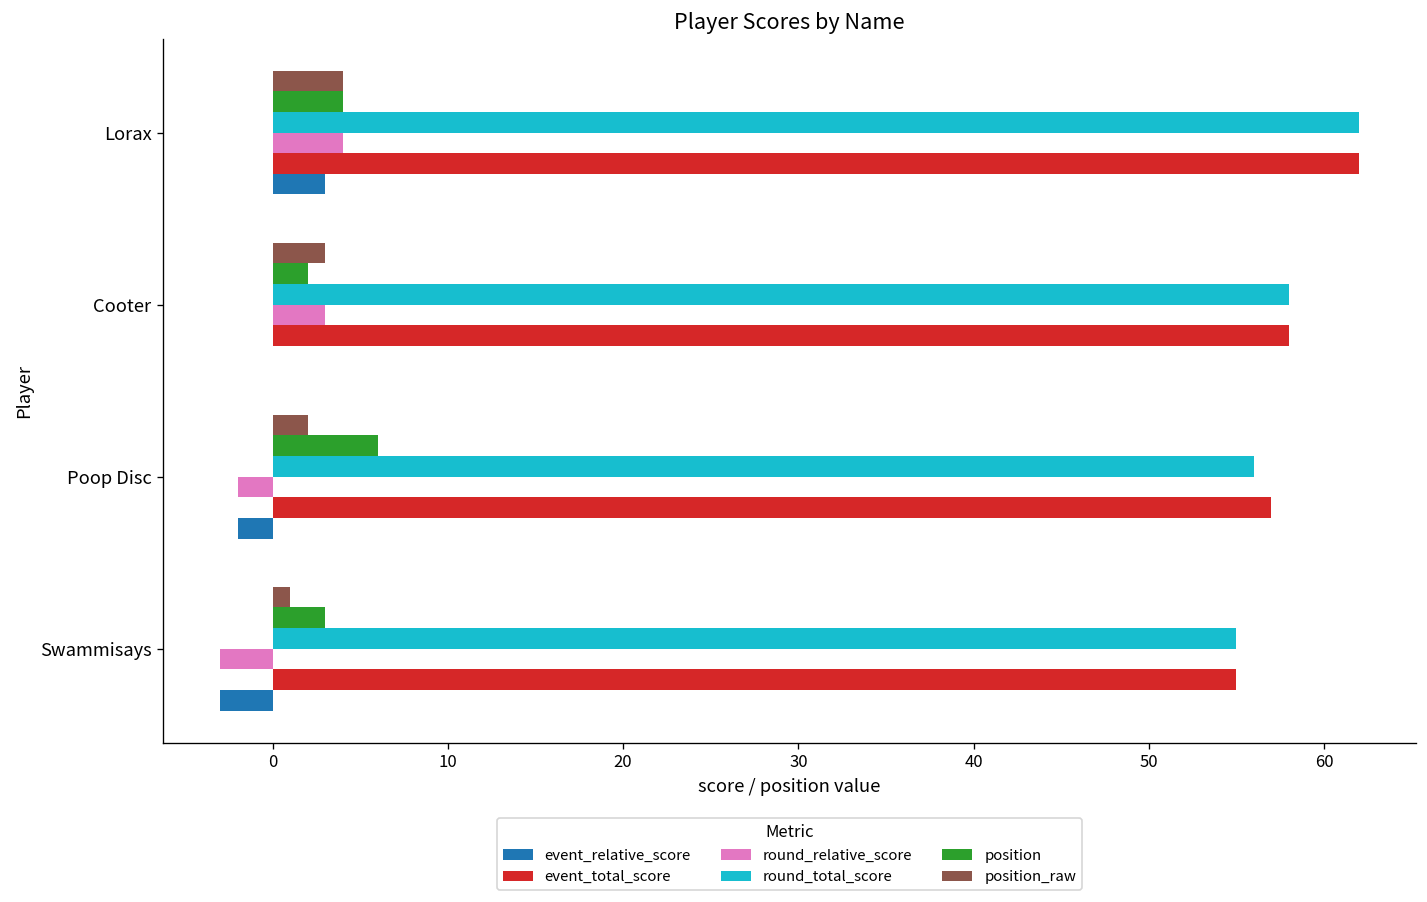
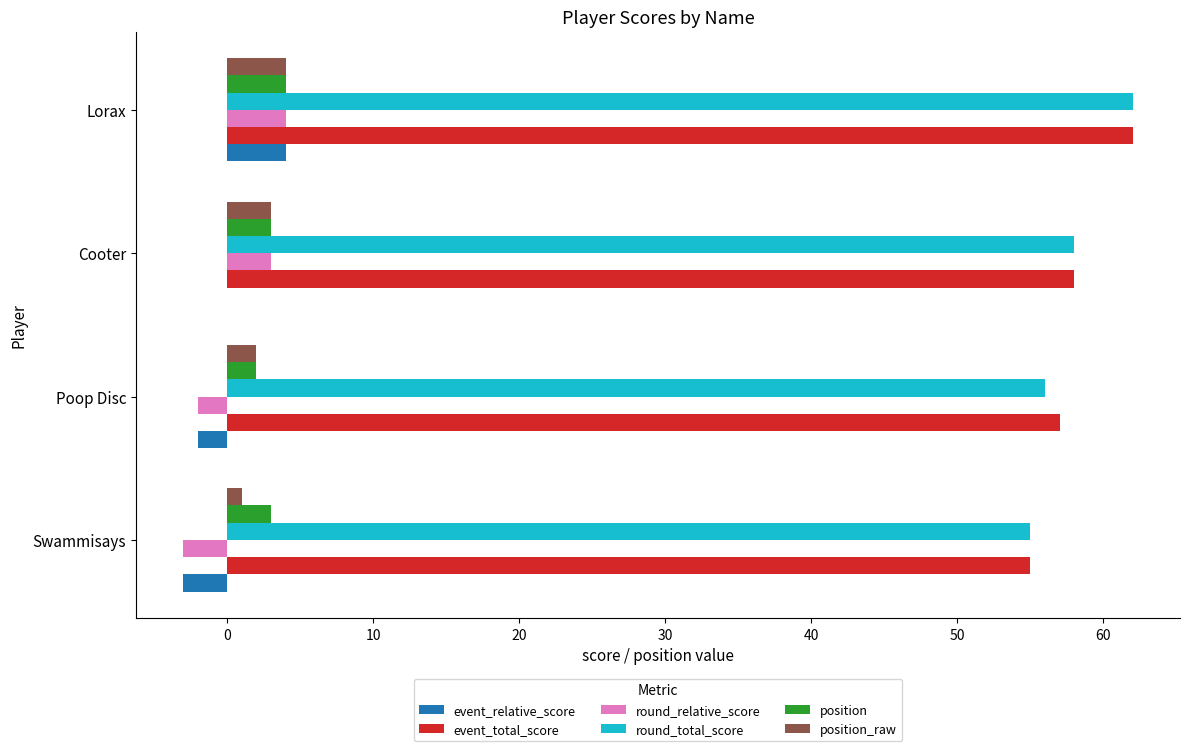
  {
    "event_relative_score": {
-     "Lorax": 3,
+     "Lorax": 4,
      "Cooter": 0,
      "Poop Disc": -2,
      "Swammisays": -3
    },
    "event_total_score": {
      "Lorax": 62,
      "Cooter": 58,
      "Poop Disc": 57,
      "Swammisays": 55
    },
    "round_relative_score": {
      "Lorax": 4,
      "Cooter": 3,
      "Poop Disc": -2,
      "Swammisays": -3
    },
    "round_total_score": {
      "Lorax": 62,
      "Cooter": 58,
      "Poop Disc": 56,
      "Swammisays": 55
    },
    "position": {
      "Lorax": 4,
-     "Cooter": 2,
-     "Poop Disc": 6,
+     "Cooter": 3,
+     "Poop Disc": 2,
      "Swammisays": 3
    },
    "position_raw": {
      "Lorax": 4,
      "Cooter": 3,
      "Poop Disc": 2,
      "Swammisays": 1
    }
  }
